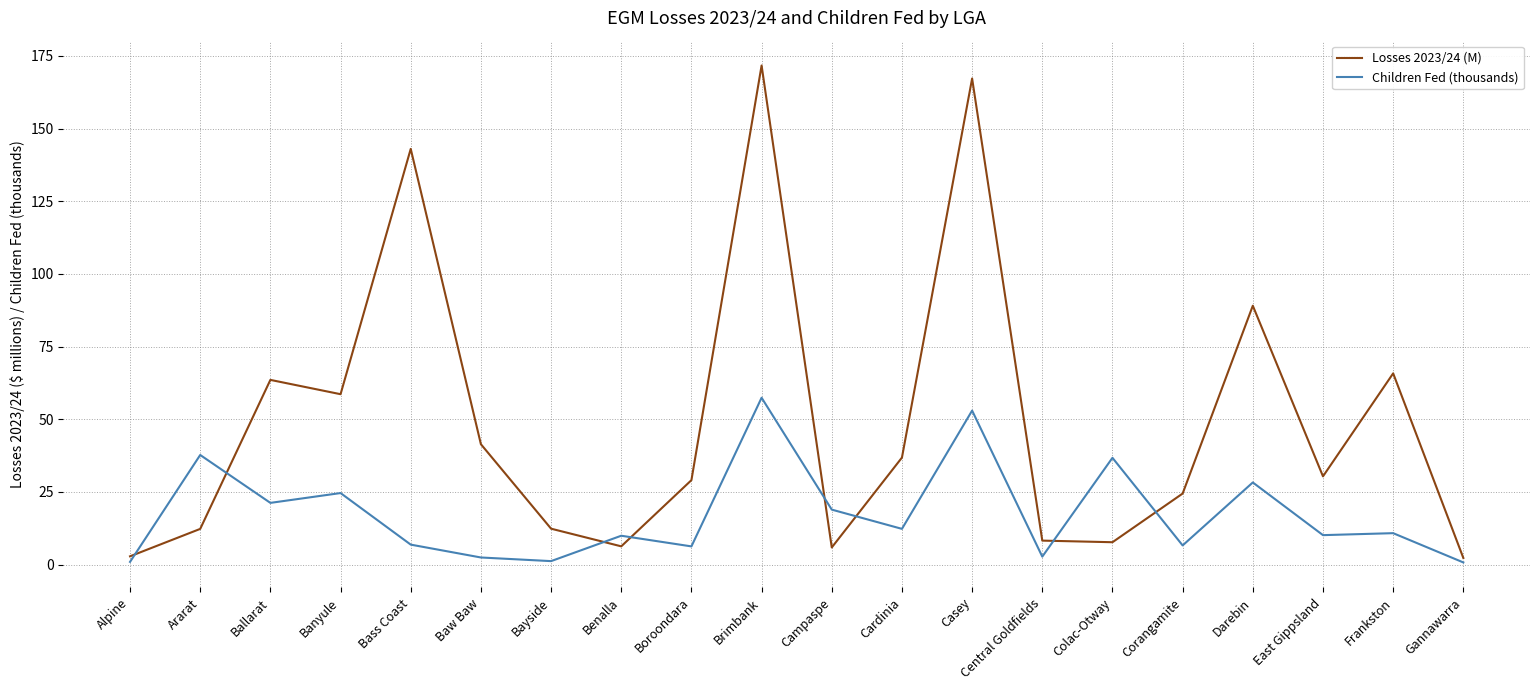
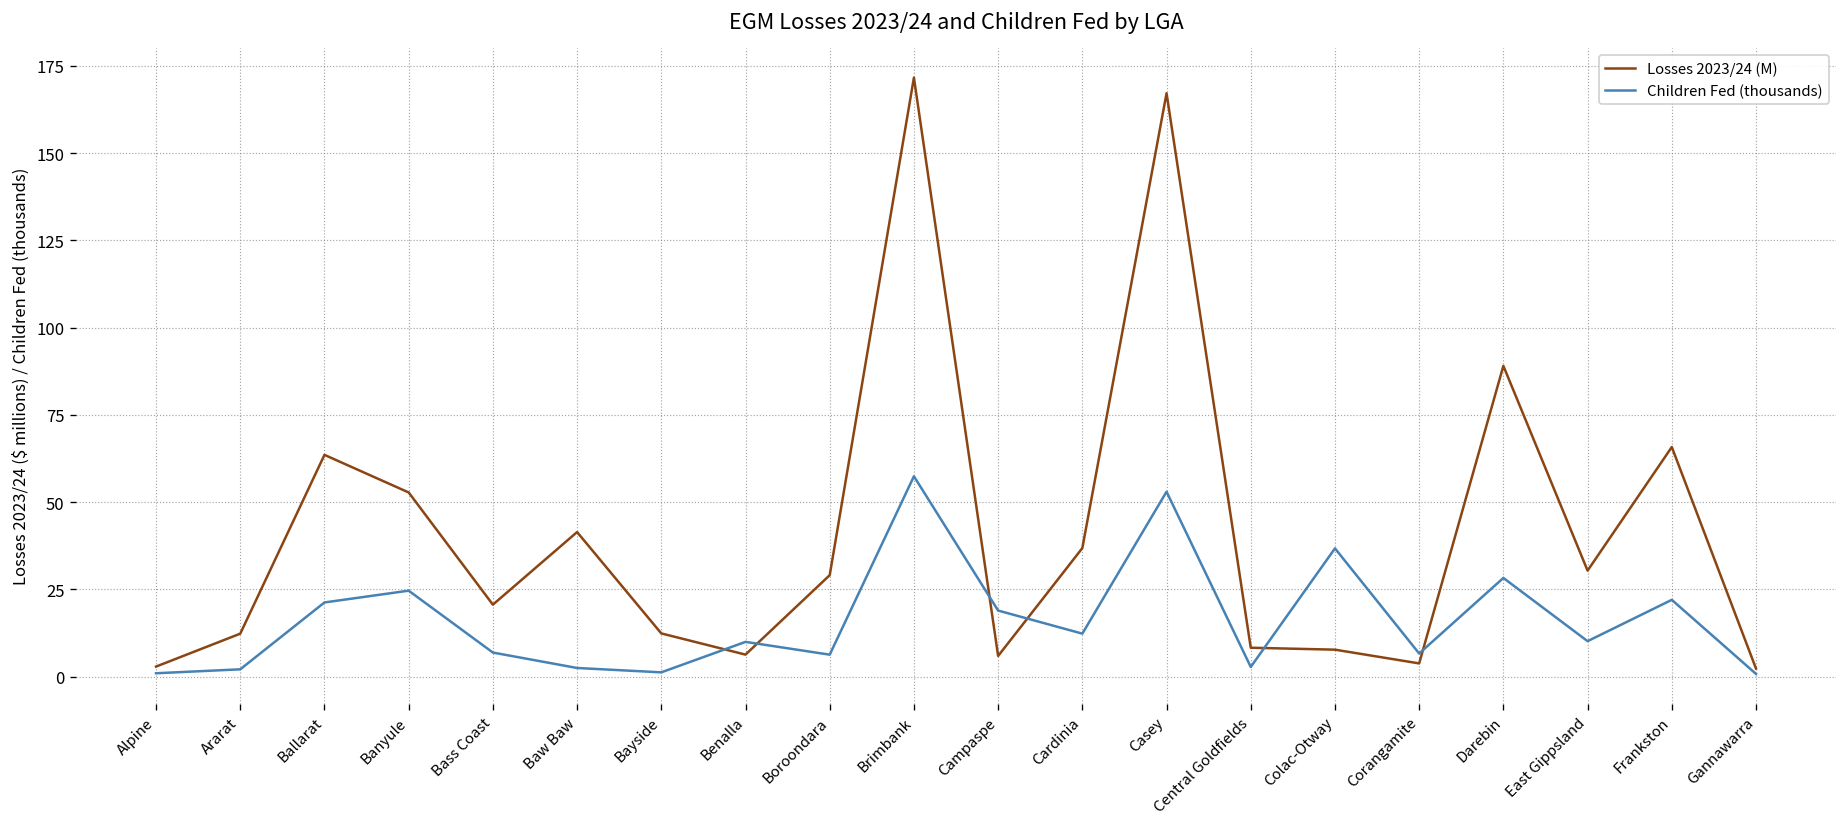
  {
    "Losses 2023/24 (M)": {
      "Alpine": 3,
      "Ararat": 12,
      "Ballarat": 64,
-     "Banyule": 59,
-     "Bass Coast": 143,
+     "Banyule": 53,
+     "Bass Coast": 21,
      "Baw Baw": 41,
      "Bayside": 12,
      "Benalla": 6,
      "Boroondara": 29,
      "Brimbank": 172,
      "Campaspe": 6,
      "Cardinia": 37,
      "Casey": 167,
      "Central Goldfields": 8,
      "Colac-Otway": 8,
-     "Corangamite": 24,
+     "Corangamite": 4,
      "Darebin": 89,
      "East Gippsland": 30,
      "Frankston": 66,
      "Gannawarra": 2
    },
    "Children Fed (thousands)": {
      "Alpine": 1,
-     "Ararat": 38,
+     "Ararat": 2,
      "Ballarat": 21,
      "Banyule": 25,
      "Bass Coast": 7,
      "Baw Baw": 2,
      "Bayside": 1,
      "Benalla": 10,
      "Boroondara": 6,
      "Brimbank": 57,
      "Campaspe": 19,
      "Cardinia": 12,
      "Casey": 53,
      "Central Goldfields": 3,
      "Colac-Otway": 37,
      "Corangamite": 7,
      "Darebin": 28,
      "East Gippsland": 10,
-     "Frankston": 11,
+     "Frankston": 22,
      "Gannawarra": 1
    }
  }
